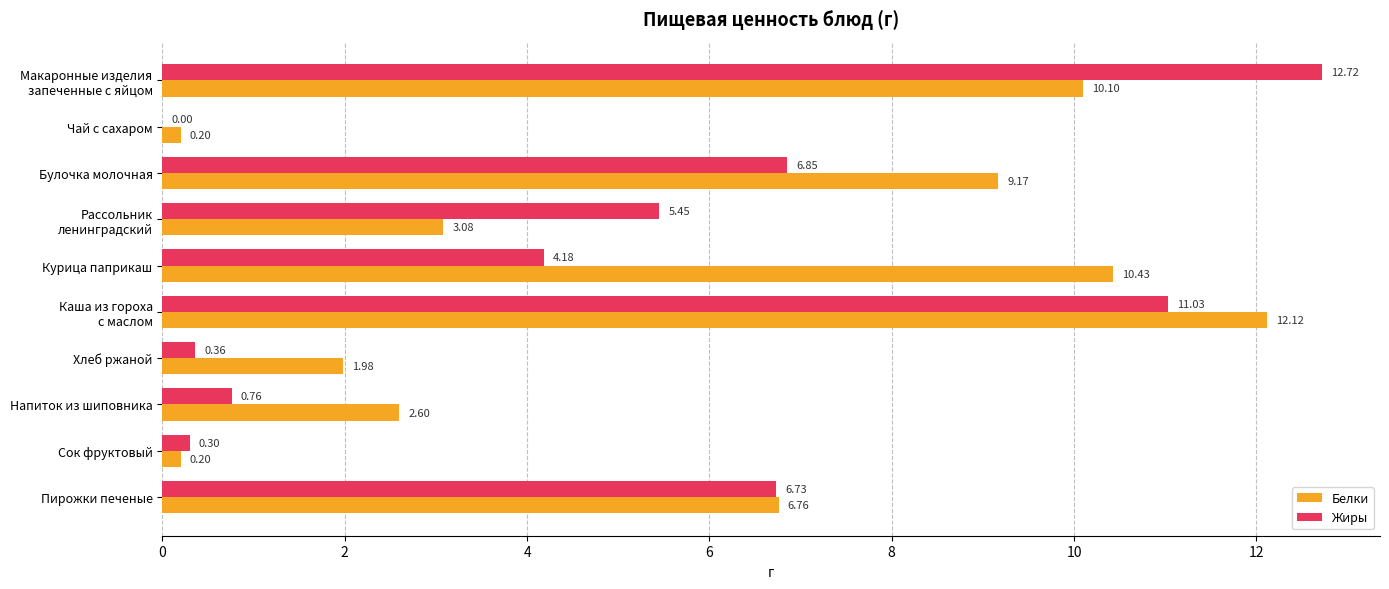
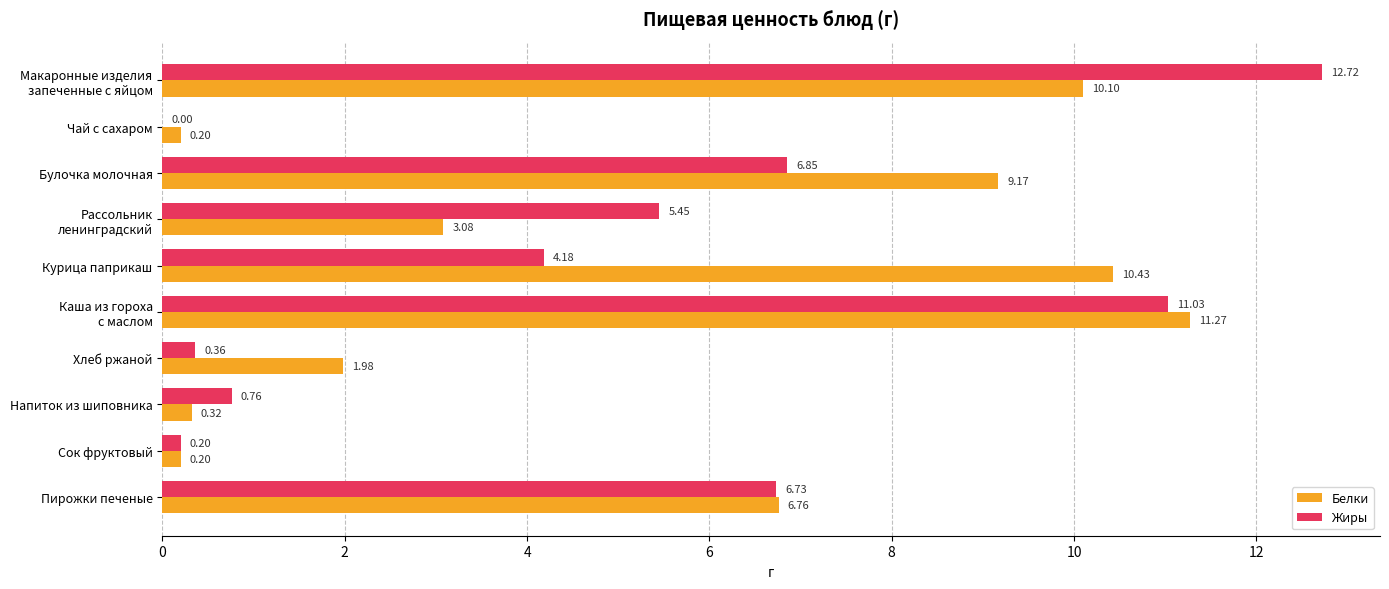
  {
    "Белки": {
      "Макаронные изделия запеченные с яйцом": 10.10,
      "Чай с сахаром": 0.20,
      "Булочка молочная": 9.17,
      "Рассольник ленинградский": 3.08,
      "Курица паприкаш": 10.43,
-     "Каша из гороха с маслом": 12.12,
+     "Каша из гороха с маслом": 11.27,
      "Хлеб ржаной": 1.98,
-     "Напиток из шиповника": 2.60,
+     "Напиток из шиповника": 0.32,
      "Сок фруктовый": 0.20,
      "Пирожки печеные": 6.76
    },
    "Жиры": {
      "Макаронные изделия запеченные с яйцом": 12.72,
      "Чай с сахаром": 0.00,
      "Булочка молочная": 6.85,
      "Рассольник ленинградский": 5.45,
      "Курица паприкаш": 4.18,
      "Каша из гороха с маслом": 11.03,
      "Хлеб ржаной": 0.36,
      "Напиток из шиповника": 0.76,
-     "Сок фруктовый": 0.30,
+     "Сок фруктовый": 0.20,
      "Пирожки печеные": 6.73
    }
  }
